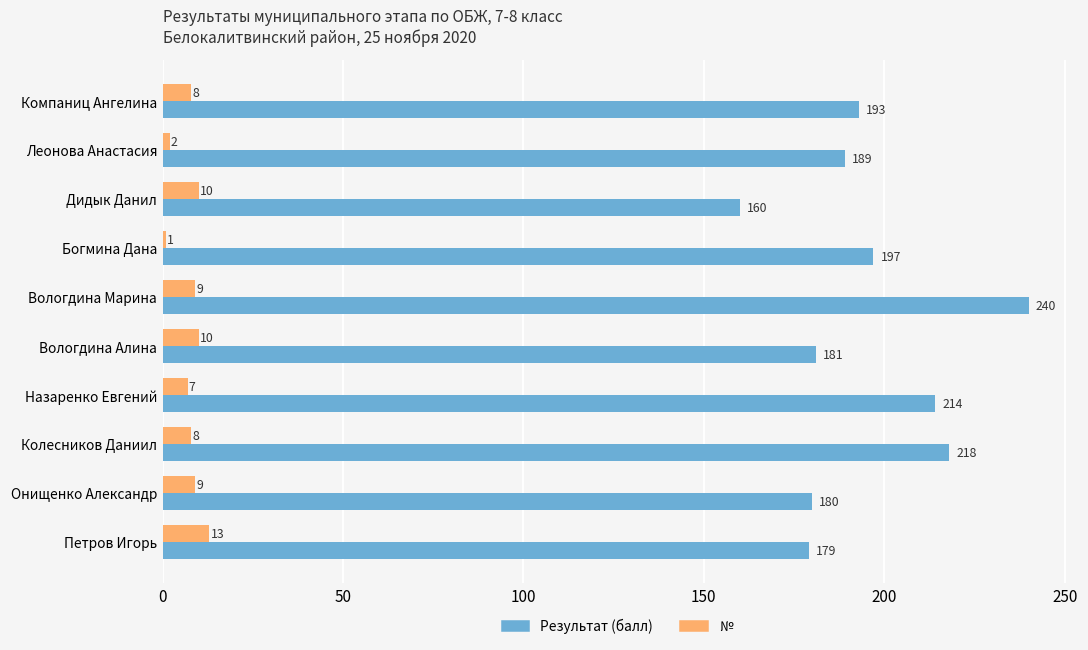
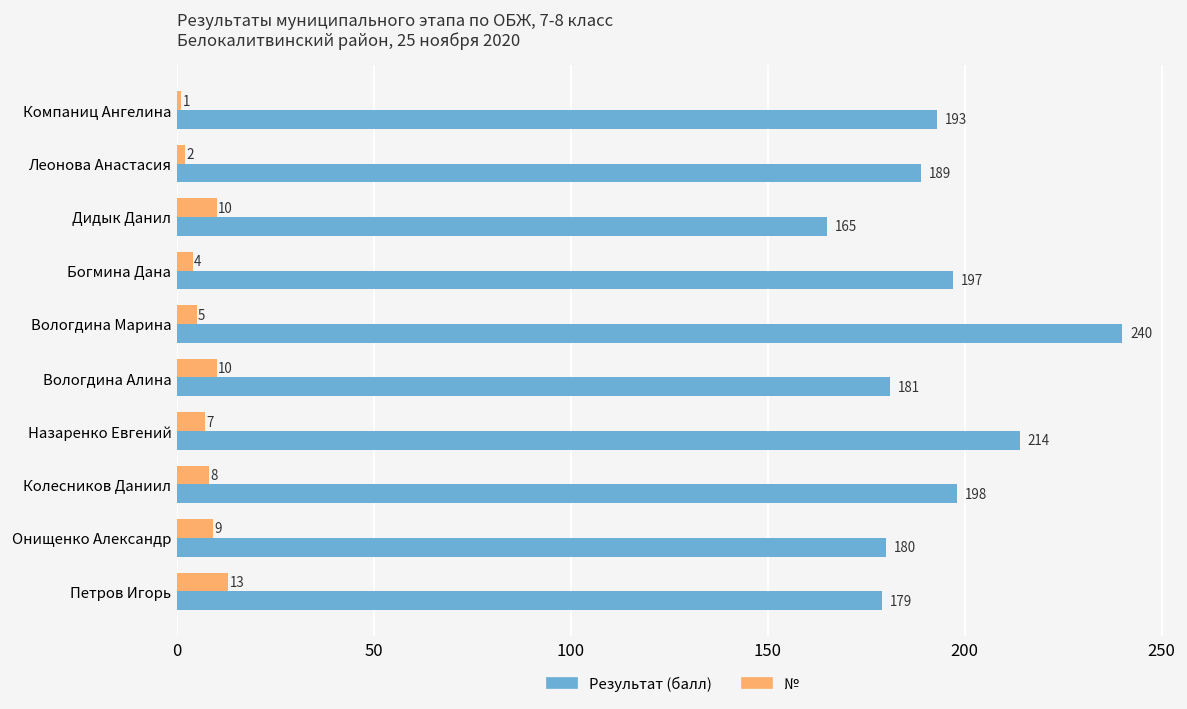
  {
    "Результат (балл)": {
      "Компаниц Ангелина": 193,
      "Леонова Анастасия": 189,
-     "Дидык Данил": 160,
+     "Дидык Данил": 165,
      "Богмина Дана": 197,
      "Вологдина Марина": 240,
      "Вологдина Алина": 181,
      "Назаренко Евгений": 214,
-     "Колесников Даниил": 218,
+     "Колесников Даниил": 198,
      "Онищенко Александр": 180,
      "Петров Игорь": 179
    },
    "№": {
-     "Компаниц Ангелина": 8,
+     "Компаниц Ангелина": 1,
      "Леонова Анастасия": 2,
      "Дидык Данил": 10,
-     "Богмина Дана": 1,
-     "Вологдина Марина": 9,
+     "Богмина Дана": 4,
+     "Вологдина Марина": 5,
      "Вологдина Алина": 10,
      "Назаренко Евгений": 7,
      "Колесников Даниил": 8,
      "Онищенко Александр": 9,
      "Петров Игорь": 13
    }
  }
